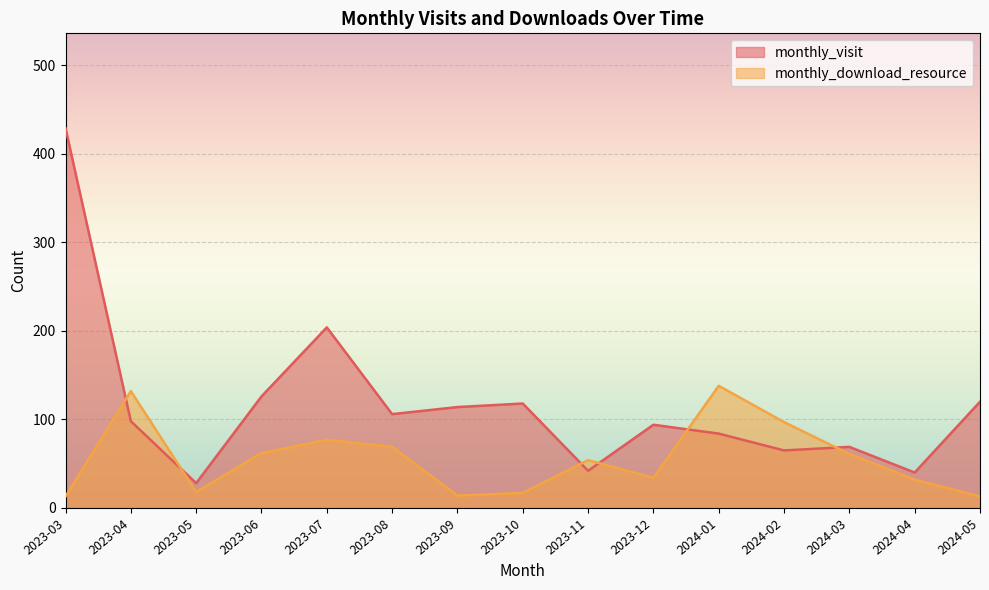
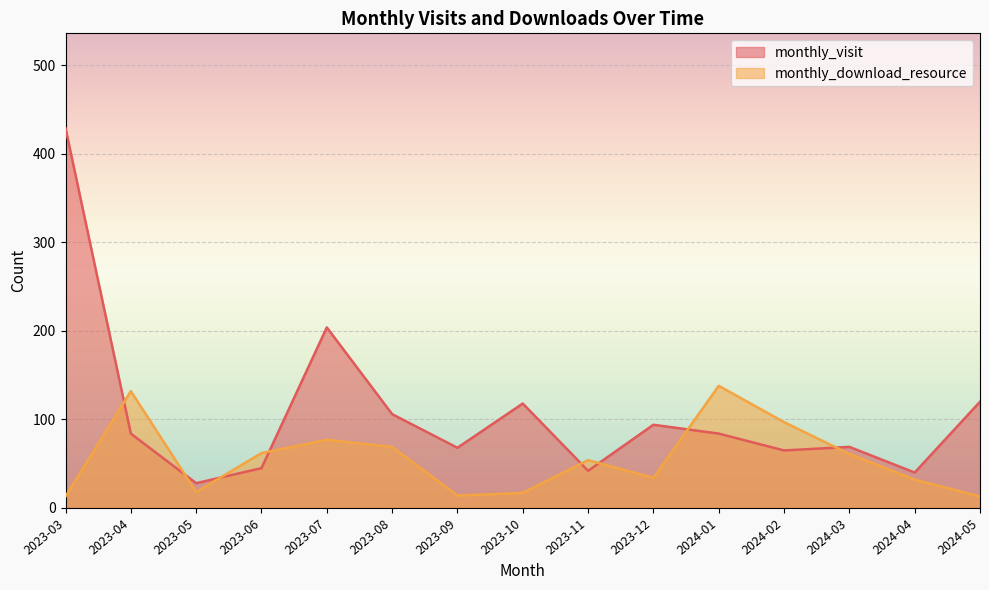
  {
    "monthly_visit": {
      "2023-03": 430,
-     "2023-04": 100,
+     "2023-04": 80,
      "2023-05": 30,
-     "2023-06": 130,
+     "2023-06": 50,
      "2023-07": 200,
      "2023-08": 110,
-     "2023-09": 110,
+     "2023-09": 70,
      "2023-10": 120,
      "2023-11": 40,
      "2023-12": 90,
      "2024-01": 80,
      "2024-02": 70,
      "2024-03": 70,
      "2024-04": 40,
      "2024-05": 120
    },
    "monthly_download_resource": {
      "2023-03": 10,
      "2023-04": 130,
      "2023-05": 20,
      "2023-06": 60,
      "2023-07": 80,
      "2023-08": 70,
      "2023-09": 10,
      "2023-10": 20,
      "2023-11": 50,
      "2023-12": 30,
      "2024-01": 140,
      "2024-02": 100,
      "2024-03": 60,
      "2024-04": 30,
      "2024-05": 10
    }
  }
